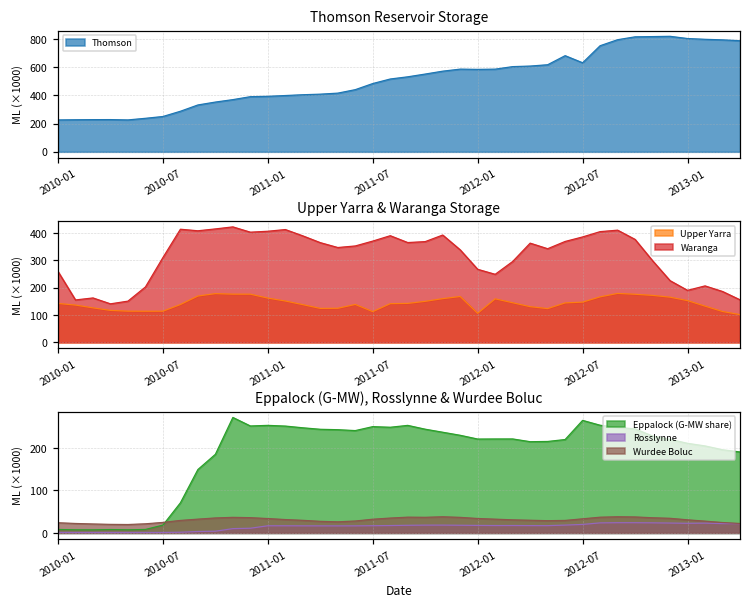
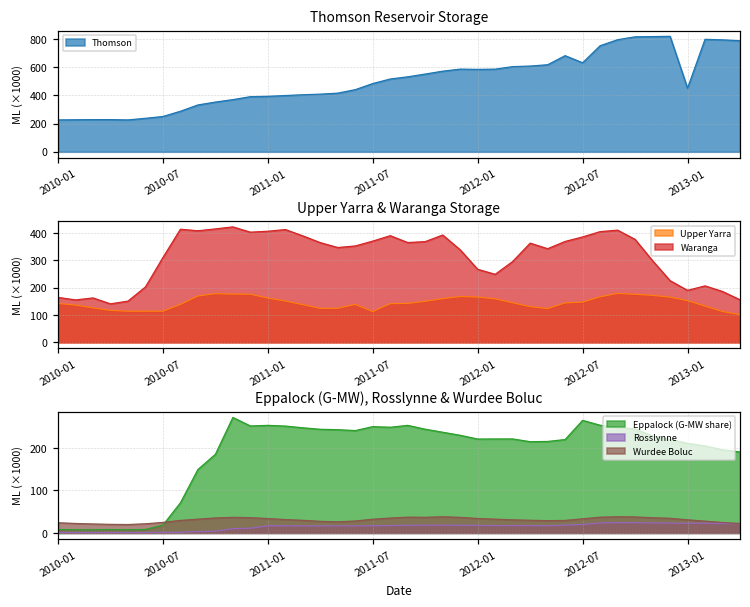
  {
    "Thomson Reservoir Storage": {
      "2010-01": 230,
      "2010-07": 250,
      "2011-01": 390,
      "2011-07": 480,
      "2012-01": 580,
      "2012-07": 630,
-     "2013-01": 800
+     "2013-01": 450
    },
    "Upper Yarra & Waranga Storage": {
      "Upper Yarra": {
        "2010-01": 140,
        "2010-07": 110,
        "2011-01": 160,
        "2011-07": 110,
-       "2012-01": 110,
+       "2012-01": 170,
        "2012-07": 150,
        "2013-01": 150
      },
      "Waranga": {
-       "2010-01": 260,
+       "2010-01": 160,
        "2010-07": 310,
        "2011-01": 410,
        "2011-07": 370,
        "2012-01": 270,
        "2012-07": 390,
        "2013-01": 190
      }
    },
    "Eppalock (G-MW), Rosslynne & Wurdee Boluc": {
      "Eppalock (G-MW share)": {
        "2010-01": 10,
        "2011-01": 250,
        "2011-07": 250,
        "2012-01": 220,
        "2012-07": 260
      },
      "Rosslynne": {
        "2010-01": 0,
        "2010-07": 0,
        "2011-01": 20,
        "2011-07": 20,
        "2012-01": 20,
        "2012-07": 20,
        "2013-01": 20
      },
      "Wurdee Boluc": {
        "2010-01": 20,
        "2011-01": 30,
        "2011-07": 30,
        "2012-01": 30,
        "2012-07": 30,
        "2013-01": 30
      }
    }
  }
